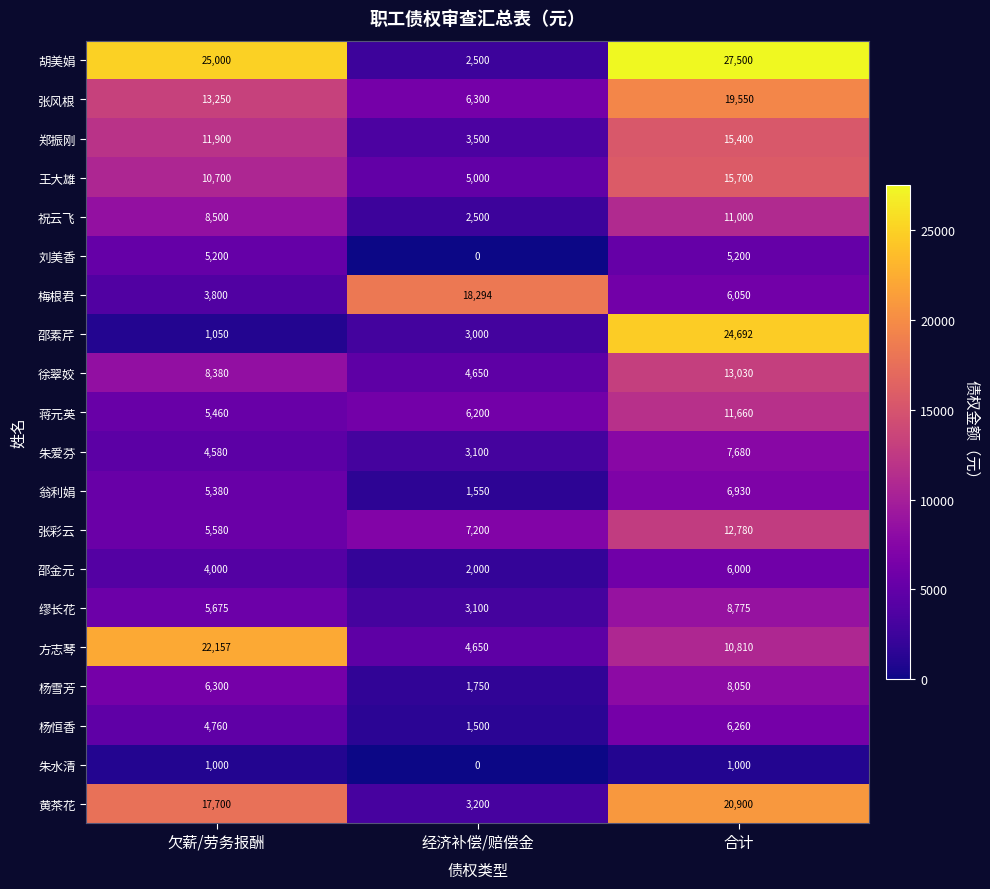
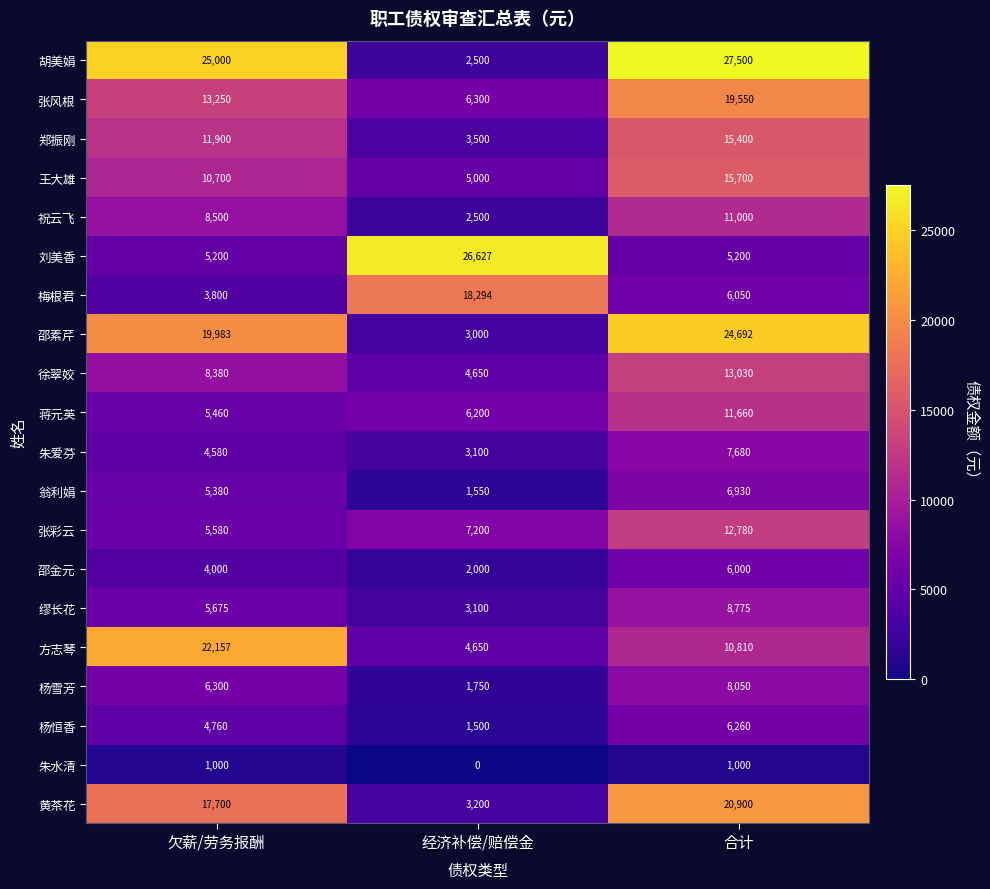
  {
    "胡美娟": {
      "欠薪/劳务报酬": "25,000",
      "经济补偿/赔偿金": "2,500",
      "合计": "27,500"
    },
    "张风根": {
      "欠薪/劳务报酬": "13,250",
      "经济补偿/赔偿金": "6,300",
      "合计": "19,550"
    },
    "郑振刚": {
      "欠薪/劳务报酬": "11,900",
      "经济补偿/赔偿金": "3,500",
      "合计": "15,400"
    },
    "王大雄": {
      "欠薪/劳务报酬": "10,700",
      "经济补偿/赔偿金": "5,000",
      "合计": "15,700"
    },
    "祝云飞": {
      "欠薪/劳务报酬": "8,500",
      "经济补偿/赔偿金": "2,500",
      "合计": "11,000"
    },
    "刘美香": {
      "欠薪/劳务报酬": "5,200",
-     "经济补偿/赔偿金": "0",
+     "经济补偿/赔偿金": "26,627",
      "合计": "5,200"
    },
    "梅根君": {
      "欠薪/劳务报酬": "3,800",
      "经济补偿/赔偿金": "18,294",
      "合计": "6,050"
    },
    "邵素芹": {
-     "欠薪/劳务报酬": "1,050",
+     "欠薪/劳务报酬": "19,983",
      "经济补偿/赔偿金": "3,000",
      "合计": "24,692"
    },
    "徐翠姣": {
      "欠薪/劳务报酬": "8,380",
      "经济补偿/赔偿金": "4,650",
      "合计": "13,030"
    },
    "蒋元英": {
      "欠薪/劳务报酬": "5,460",
      "经济补偿/赔偿金": "6,200",
      "合计": "11,660"
    },
    "朱爱芬": {
      "欠薪/劳务报酬": "4,580",
      "经济补偿/赔偿金": "3,100",
      "合计": "7,680"
    },
    "翁利娟": {
      "欠薪/劳务报酬": "5,380",
      "经济补偿/赔偿金": "1,550",
      "合计": "6,930"
    },
    "张彩云": {
      "欠薪/劳务报酬": "5,580",
      "经济补偿/赔偿金": "7,200",
      "合计": "12,780"
    },
    "邵金元": {
      "欠薪/劳务报酬": "4,000",
      "经济补偿/赔偿金": "2,000",
      "合计": "6,000"
    },
    "缪长花": {
      "欠薪/劳务报酬": "5,675",
      "经济补偿/赔偿金": "3,100",
      "合计": "8,775"
    },
    "方志琴": {
      "欠薪/劳务报酬": "22,157",
      "经济补偿/赔偿金": "4,650",
      "合计": "10,810"
    },
    "杨雪芳": {
      "欠薪/劳务报酬": "6,300",
      "经济补偿/赔偿金": "1,750",
      "合计": "8,050"
    },
    "杨恒香": {
      "欠薪/劳务报酬": "4,760",
      "经济补偿/赔偿金": "1,500",
      "合计": "6,260"
    },
    "朱水清": {
      "欠薪/劳务报酬": "1,000",
      "经济补偿/赔偿金": "0",
      "合计": "1,000"
    },
    "黄茶花": {
      "欠薪/劳务报酬": "17,700",
      "经济补偿/赔偿金": "3,200",
      "合计": "20,900"
    }
  }
